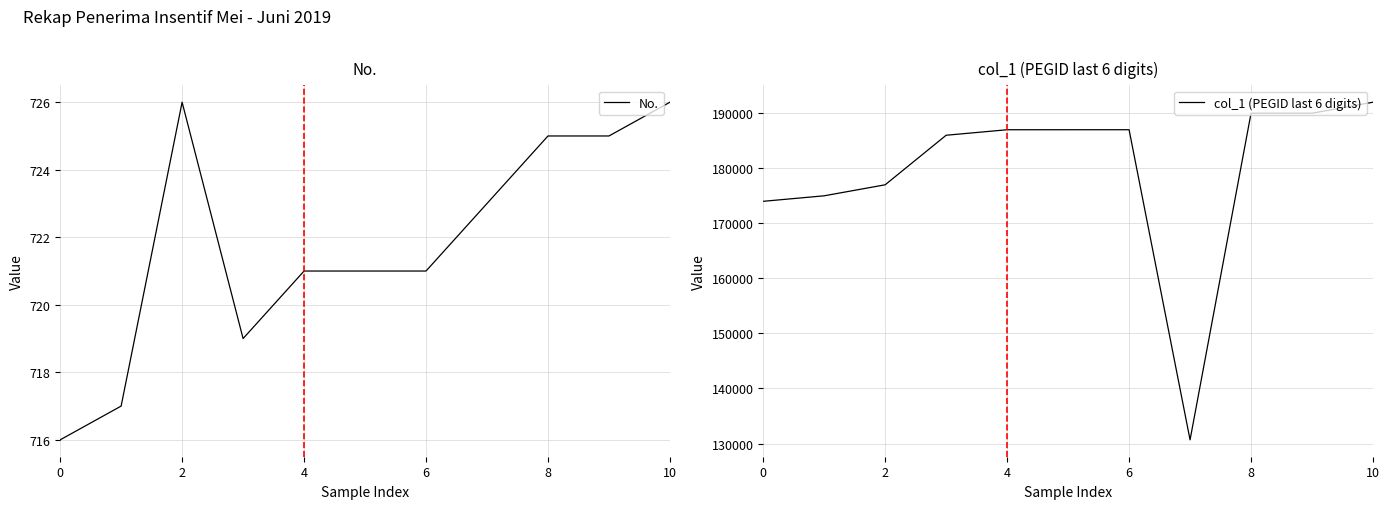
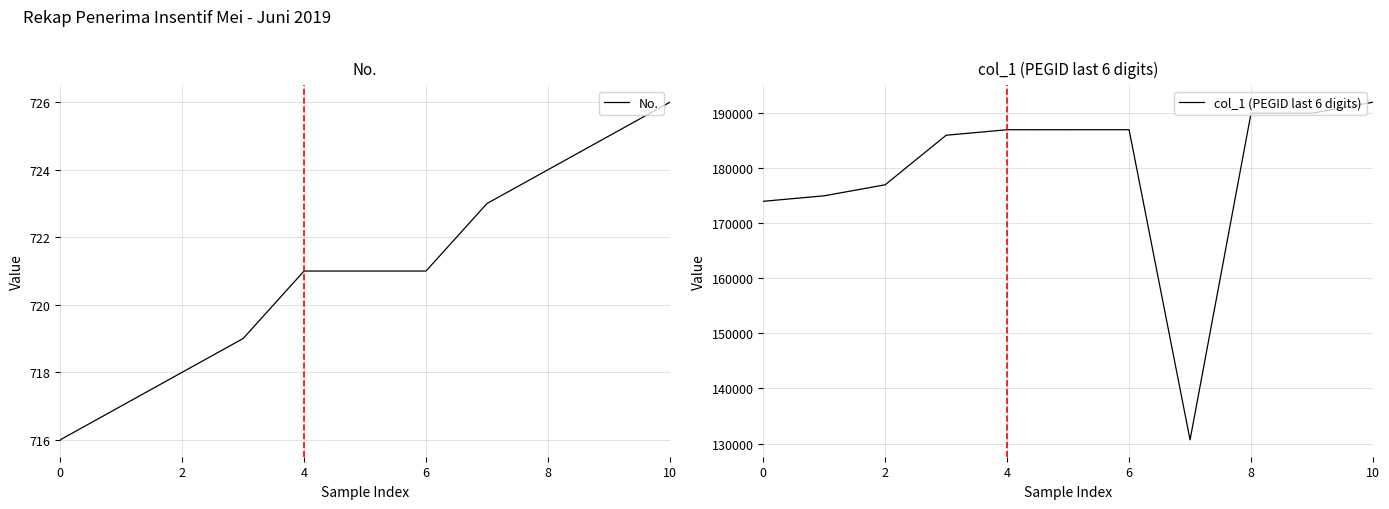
  {
    "No.": {
      "0": 716,
-     "2": 726,
+     "2": 718,
      "4": 721,
      "6": 721,
-     "8": 725,
+     "8": 724,
      "10": 726
    },
    "col_1 (PEGID last 6 digits)": {
      "0": 174000,
      "2": 177000,
      "4": 187000,
      "6": 187000,
      "10": 192000
    }
  }
